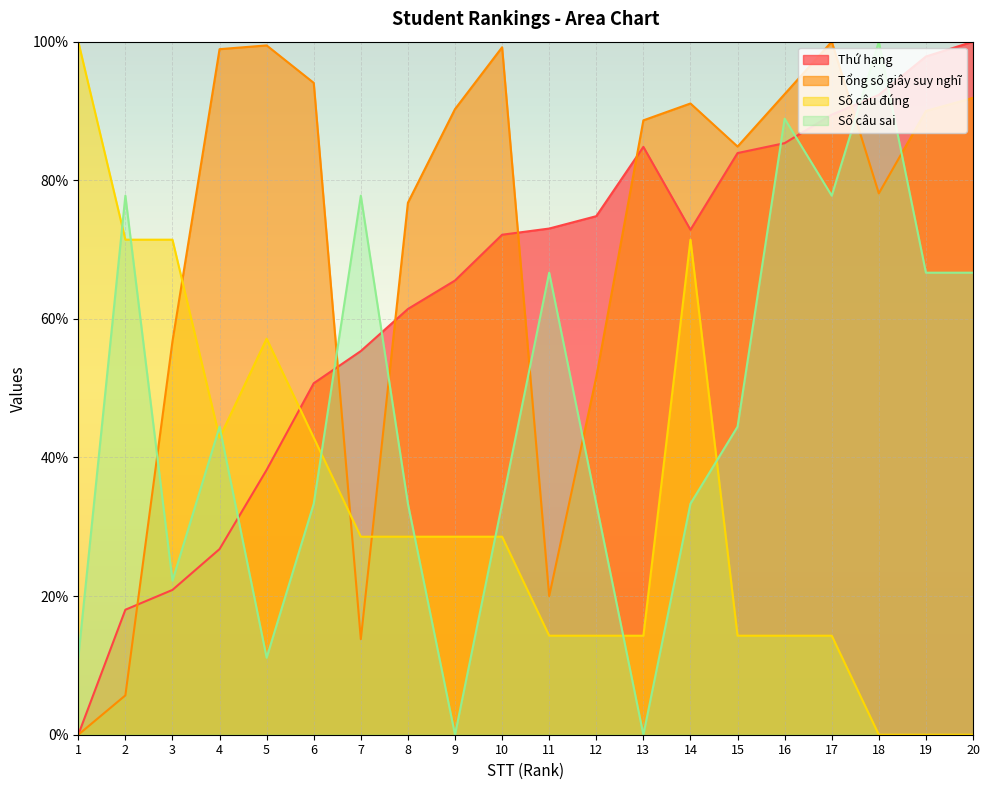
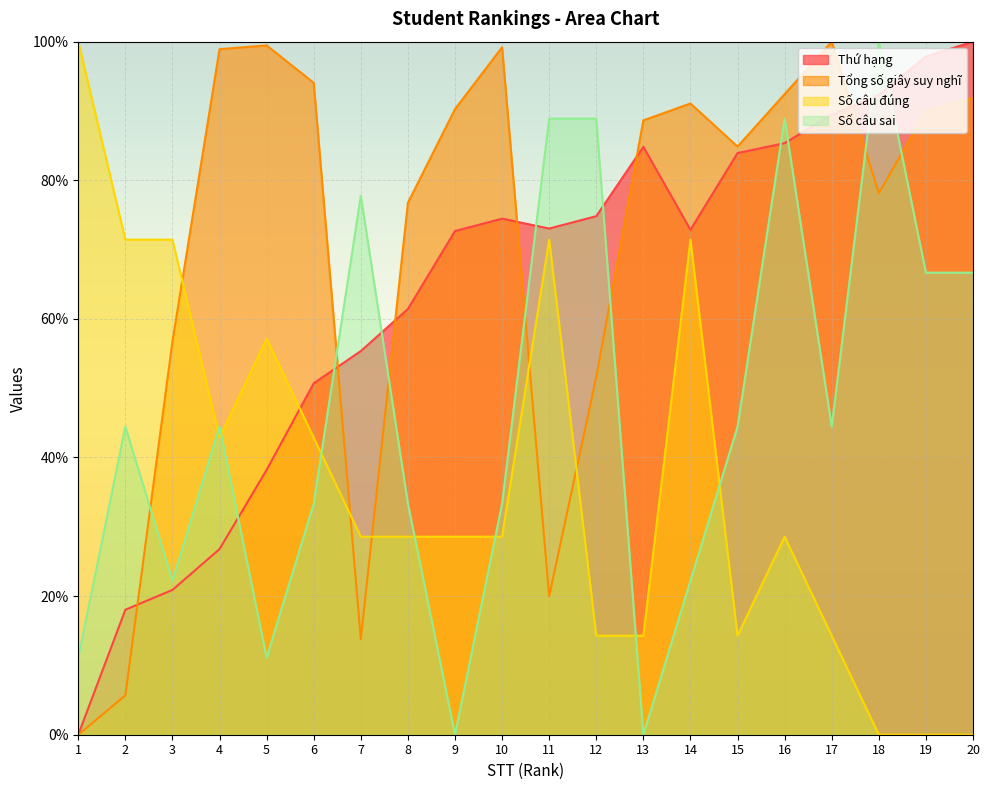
  {
    "Thứ hạng": {
      "2": "18%",
      "3": "21%",
      "4": "27%",
      "5": "38%",
      "6": "51%",
      "7": "55%",
      "8": "61%",
-     "9": "66%",
-     "10": "72%",
+     "9": "73%",
+     "10": "74%",
      "11": "73%",
      "12": "75%",
      "13": "85%",
      "14": "73%",
      "15": "84%",
      "16": "85%",
      "20": "100%"
    },
    "Tổng số giây suy nghĩ": {
      "2": "6%",
      "3": "57%",
      "4": "99%",
      "5": "99%",
      "6": "94%",
      "7": "14%",
      "8": "77%",
      "9": "90%",
      "10": "99%",
      "11": "20%",
      "12": "52%",
      "13": "89%",
      "14": "91%",
      "15": "85%",
      "16": "92%",
      "17": "100%",
      "18": "78%",
      "20": "92%"
    },
    "Số câu đúng": {
      "1": "100%",
      "2": "71%",
      "3": "71%",
      "4": "43%",
      "5": "57%",
      "6": "43%",
      "7": "29%",
      "8": "29%",
      "9": "29%",
      "10": "29%",
-     "11": "14%",
+     "11": "71%",
      "12": "14%",
      "13": "14%",
      "14": "71%",
      "15": "14%",
-     "16": "14%",
+     "16": "29%",
      "17": "14%",
      "18": "0%",
      "19": "0%",
      "20": "0%"
    },
    "Số câu sai": {
      "1": "11%",
-     "2": "78%",
+     "2": "44%",
      "3": "22%",
      "4": "44%",
      "5": "11%",
      "6": "33%",
      "7": "78%",
      "8": "33%",
      "9": "0%",
      "10": "33%",
-     "11": "67%",
-     "12": "33%",
+     "11": "89%",
+     "12": "89%",
      "13": "0%",
-     "14": "33%",
+     "14": "22%",
      "15": "44%",
      "16": "89%",
-     "17": "78%",
+     "17": "44%",
      "18": "100%",
      "19": "67%",
      "20": "67%"
    }
  }
